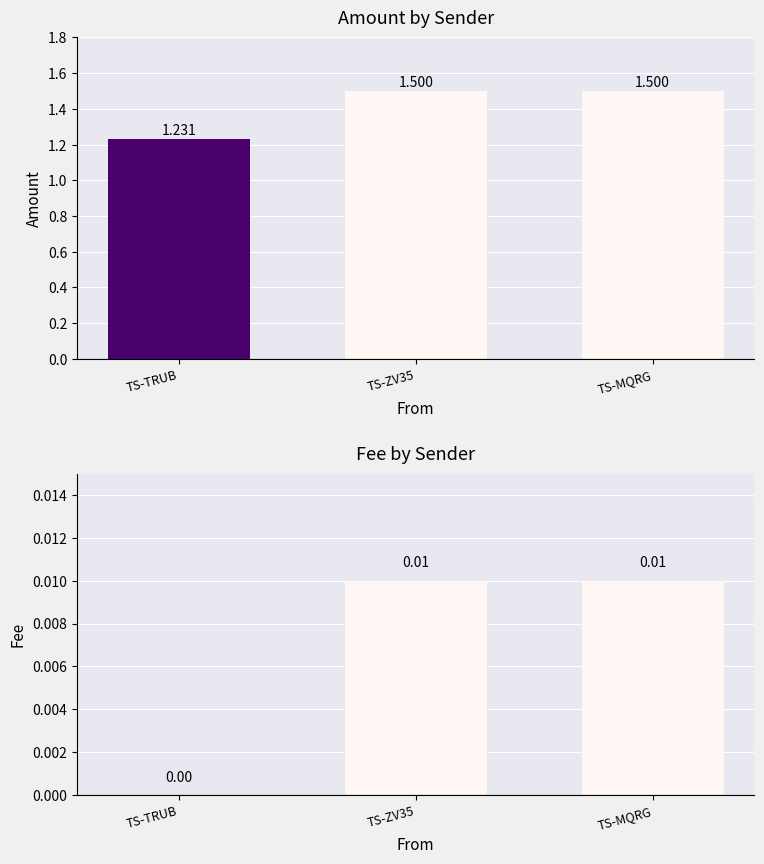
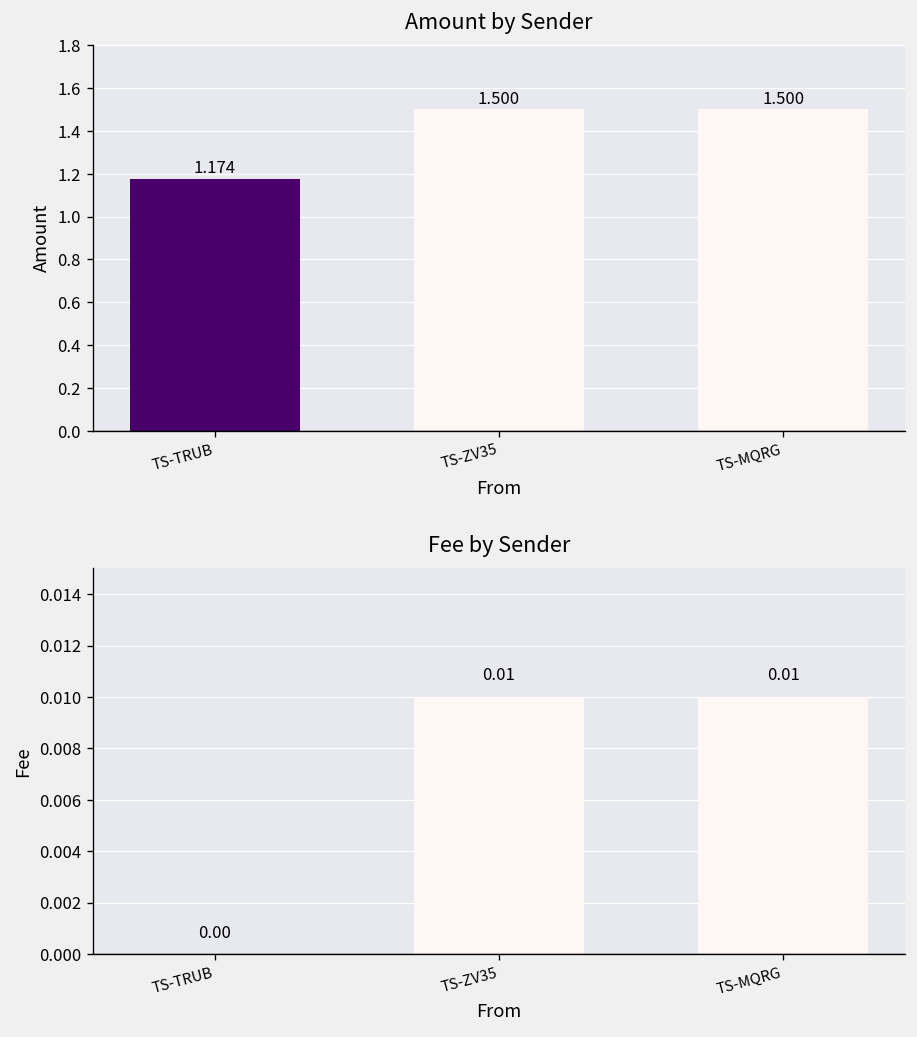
  {
    "Amount by Sender": {
-     "TS-TRUB": 1.231,
+     "TS-TRUB": 1.174,
      "TS-ZV35": 1.500,
      "TS-MQRG": 1.500
    },
    "Fee by Sender": {
      "TS-TRUB": 0.00,
      "TS-ZV35": 0.01,
      "TS-MQRG": 0.01
    }
  }
